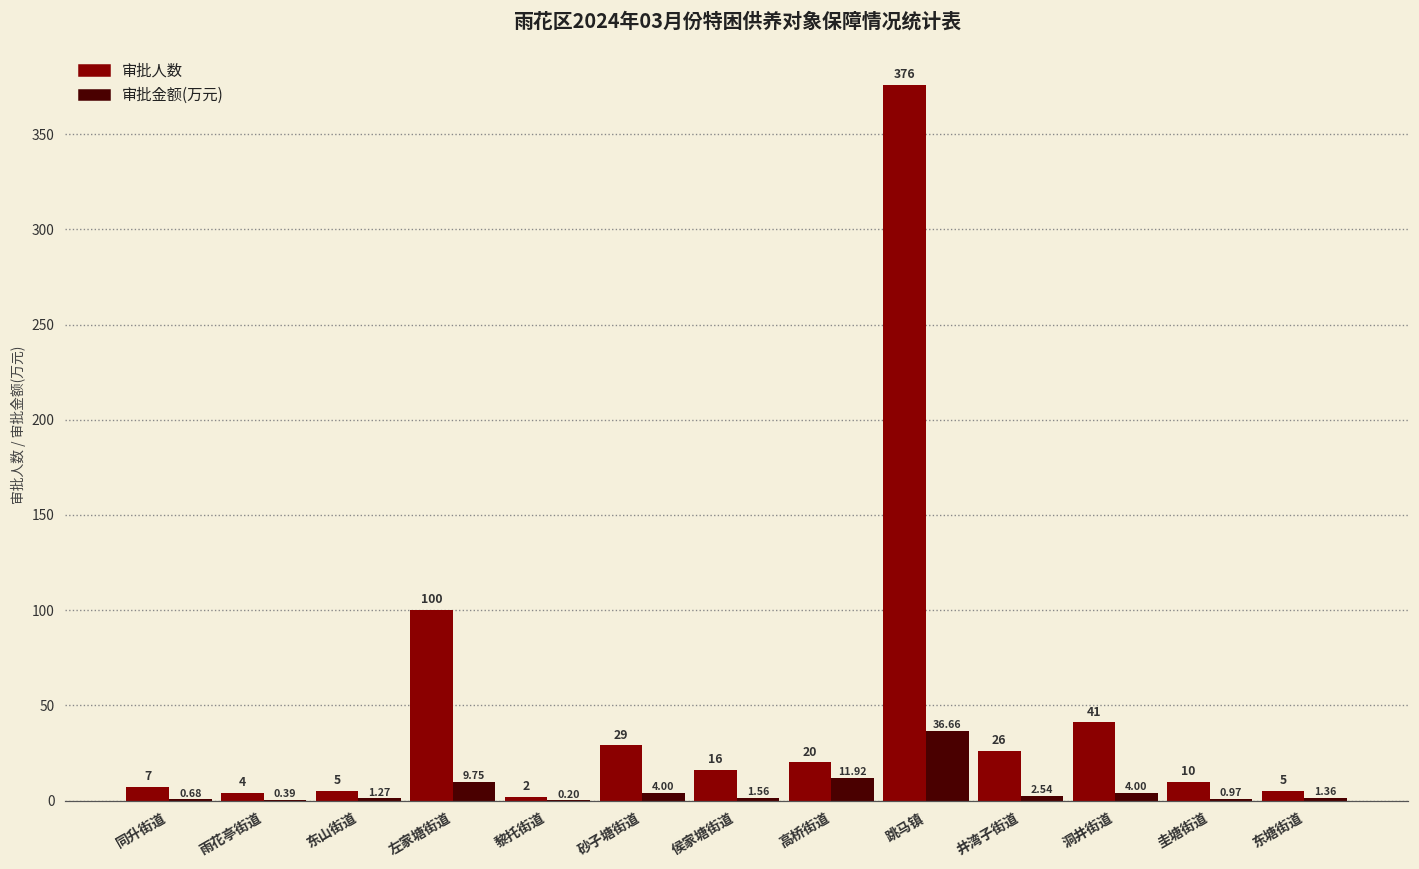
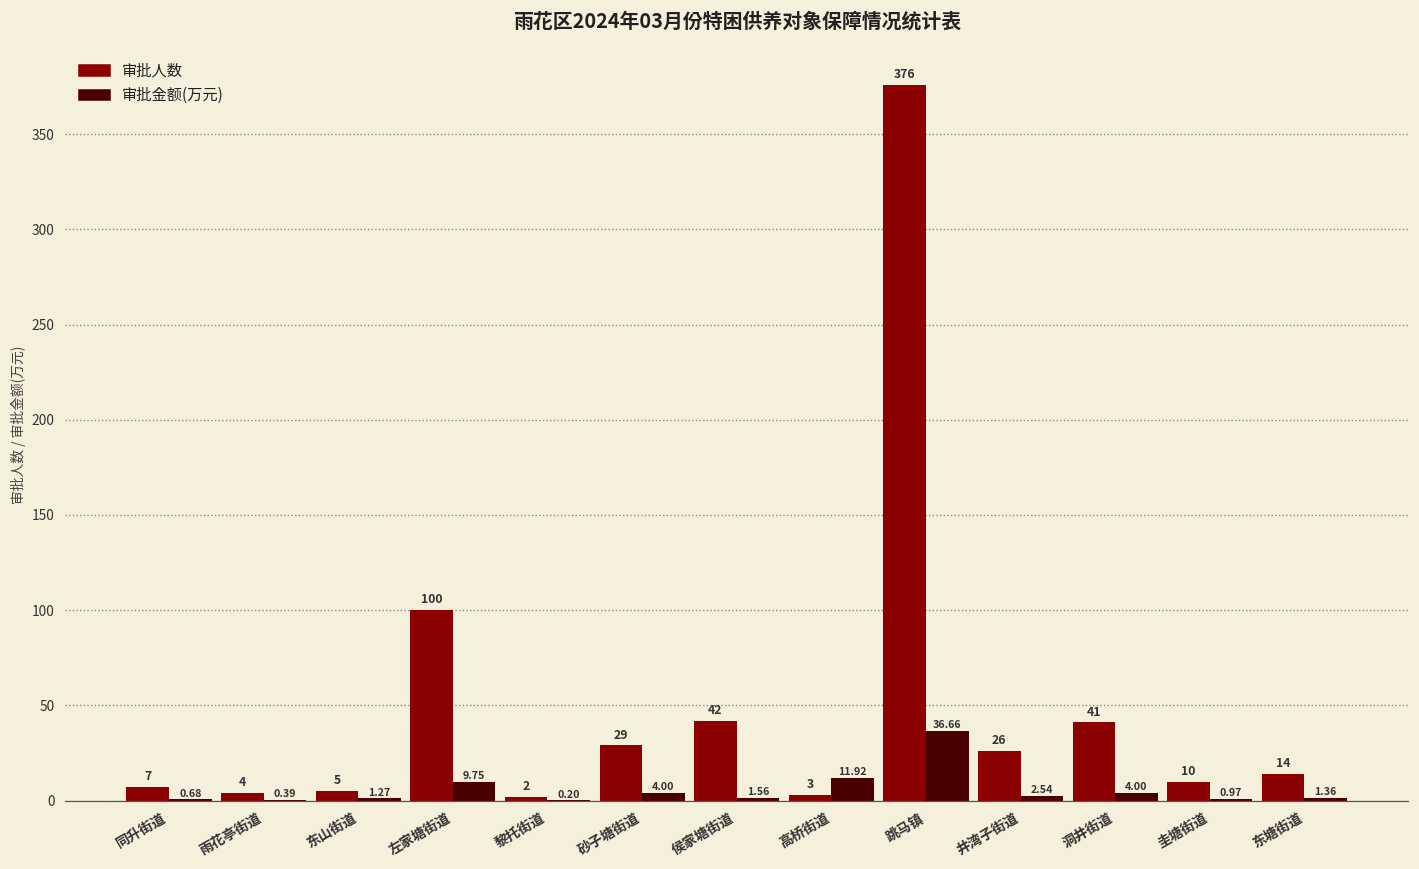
  {
    "审批人数": {
      "同升街道": 7,
      "雨花亭街道": 4,
      "东山街道": 5,
      "左家塘街道": 100,
      "黎托街道": 2,
      "砂子塘街道": 29,
-     "侯家塘街道": 16,
-     "高桥街道": 20,
+     "侯家塘街道": 42,
+     "高桥街道": 3,
      "跳马镇": 376,
      "井湾子街道": 26,
      "洞井街道": 41,
      "圭塘街道": 10,
-     "东塘街道": 5
+     "东塘街道": 14
    },
    "审批金额(万元)": {
      "同升街道": 0.68,
      "雨花亭街道": 0.39,
      "东山街道": 1.27,
      "左家塘街道": 9.75,
      "黎托街道": 0.20,
      "砂子塘街道": 4.00,
      "侯家塘街道": 1.56,
      "高桥街道": 11.92,
      "跳马镇": 36.66,
      "井湾子街道": 2.54,
      "洞井街道": 4.00,
      "圭塘街道": 0.97,
      "东塘街道": 1.36
    }
  }
